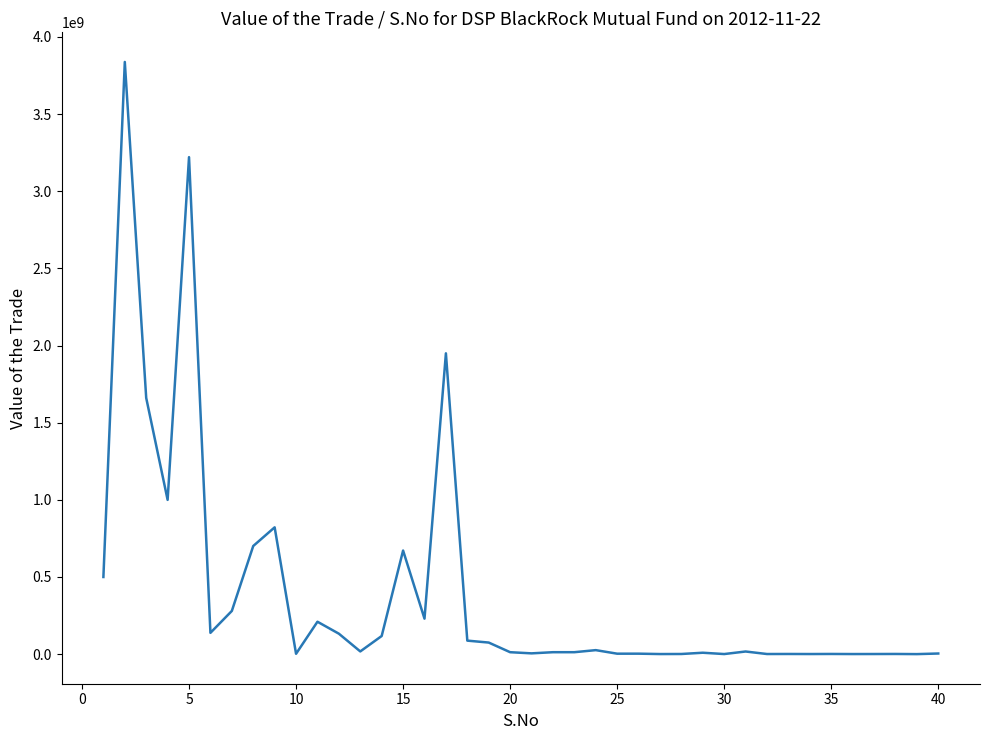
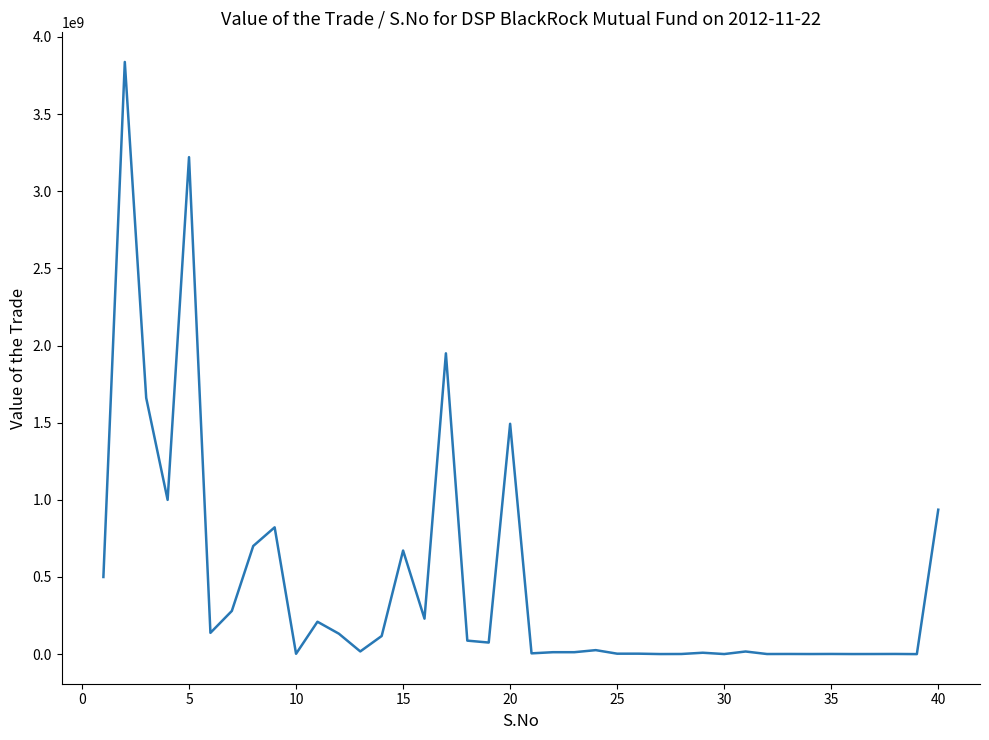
  {
    "5": 3220000000,
    "10": 0,
    "15": 670000000,
-   "20": 10000000,
+   "20": 1490000000,
    "25": 0,
    "30": 0,
    "35": 0,
-   "40": 0
+   "40": 940000000
  }
